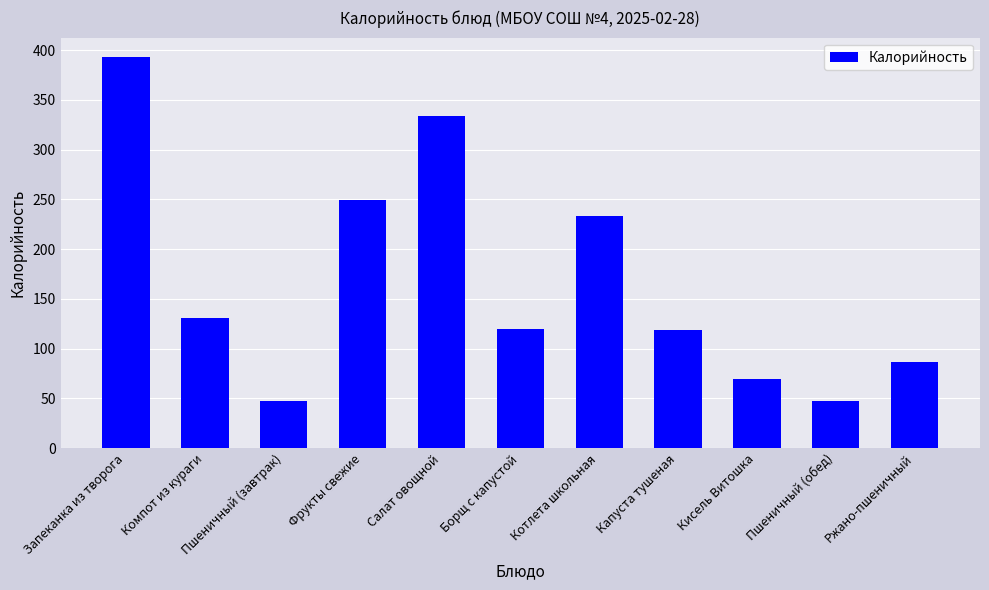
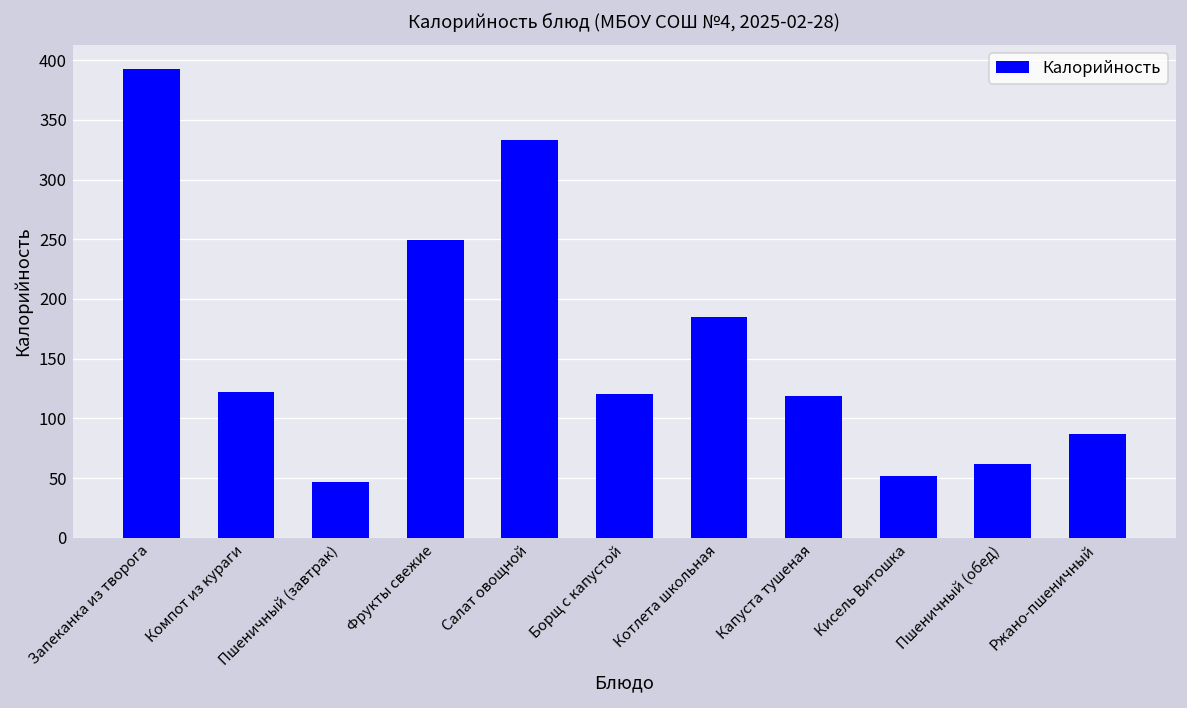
  {
    "Запеканка из творога": 390,
-   "Компот из кураги": 130,
+   "Компот из кураги": 120,
    "Пшеничный (завтрак)": 50,
    "Фрукты свежие": 250,
    "Салат овощной": 330,
    "Борщ с капустой": 120,
-   "Котлета школьная": 230,
+   "Котлета школьная": 180,
    "Капуста тушеная": 120,
-   "Кисель Витошка": 70,
-   "Пшеничный (обед)": 50,
+   "Кисель Витошка": 50,
+   "Пшеничный (обед)": 60,
    "Ржано-пшеничный": 90
  }
